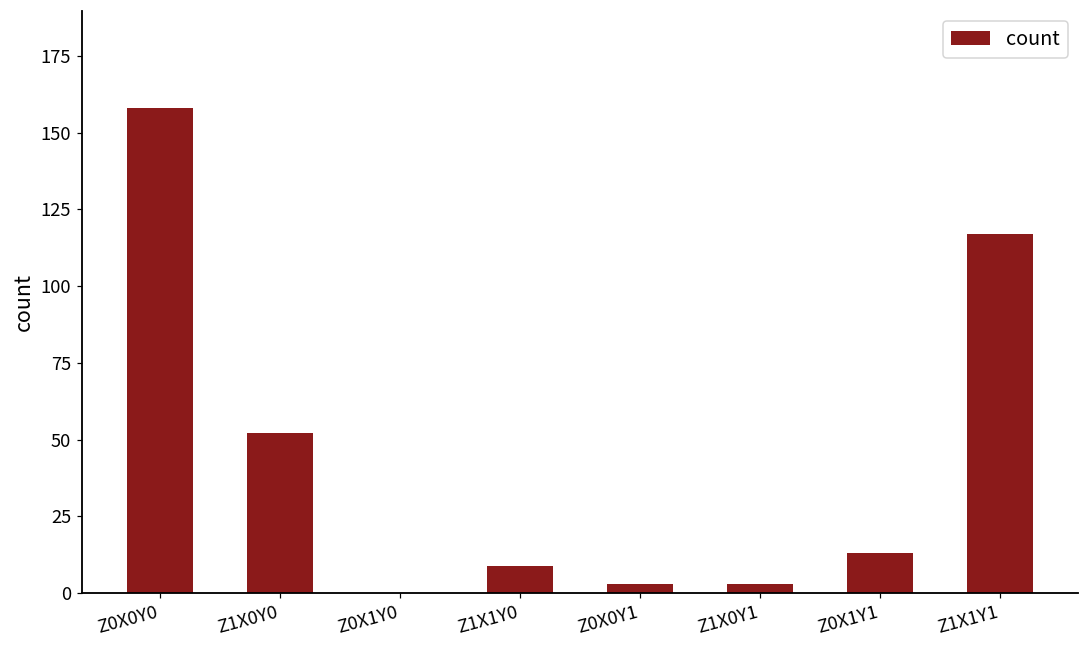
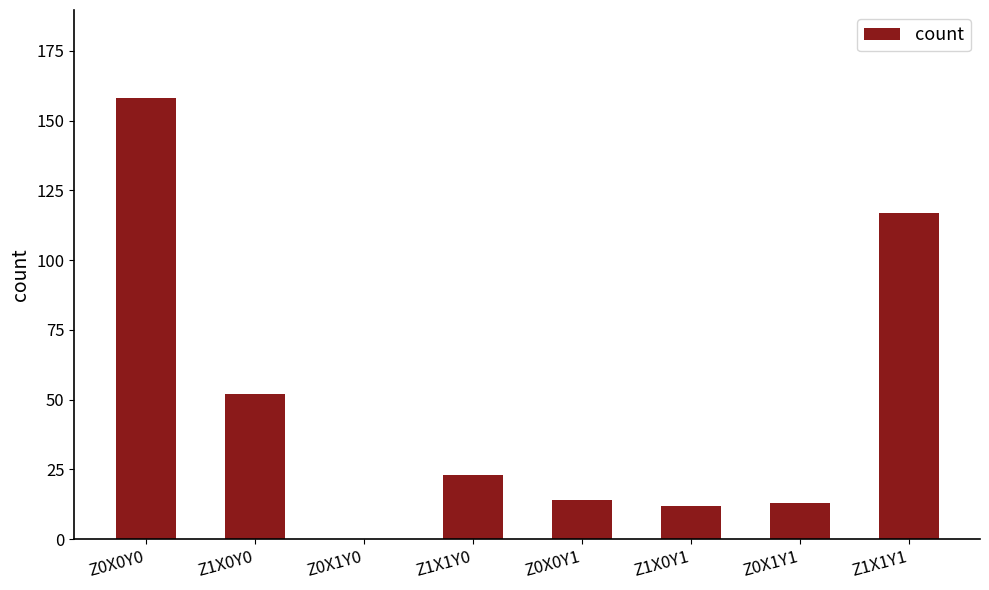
  {
    "Z0X0Y0": 158,
    "Z1X0Y0": 52,
    "Z0X1Y0": 0,
-   "Z1X1Y0": 9,
-   "Z0X0Y1": 3,
-   "Z1X0Y1": 3,
+   "Z1X1Y0": 23,
+   "Z0X0Y1": 14,
+   "Z1X0Y1": 12,
    "Z0X1Y1": 13,
    "Z1X1Y1": 117
  }
